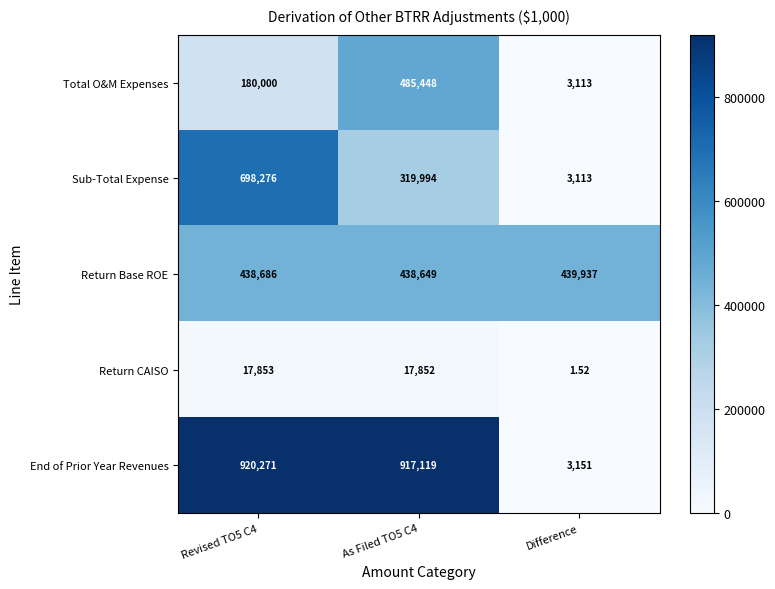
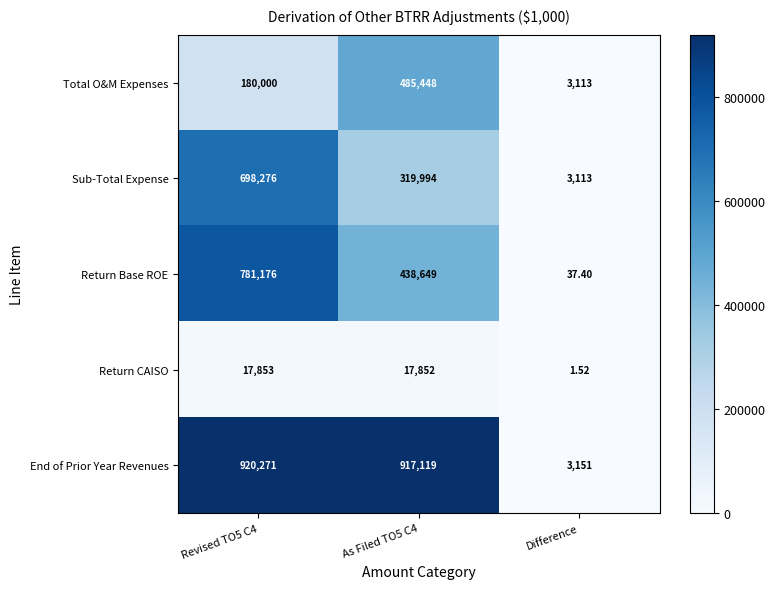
  {
    "Total O&M Expenses": {
      "Revised TO5 C4": "180,000",
      "As Filed TO5 C4": "485,448",
      "Difference": "3,113"
    },
    "Sub-Total Expense": {
      "Revised TO5 C4": "698,276",
      "As Filed TO5 C4": "319,994",
      "Difference": "3,113"
    },
    "Return Base ROE": {
-     "Revised TO5 C4": "438,686",
+     "Revised TO5 C4": "781,176",
      "As Filed TO5 C4": "438,649",
-     "Difference": "439,937"
+     "Difference": "37.40"
    },
    "Return CAISO": {
      "Revised TO5 C4": "17,853",
      "As Filed TO5 C4": "17,852",
      "Difference": "1.52"
    },
    "End of Prior Year Revenues": {
      "Revised TO5 C4": "920,271",
      "As Filed TO5 C4": "917,119",
      "Difference": "3,151"
    }
  }
